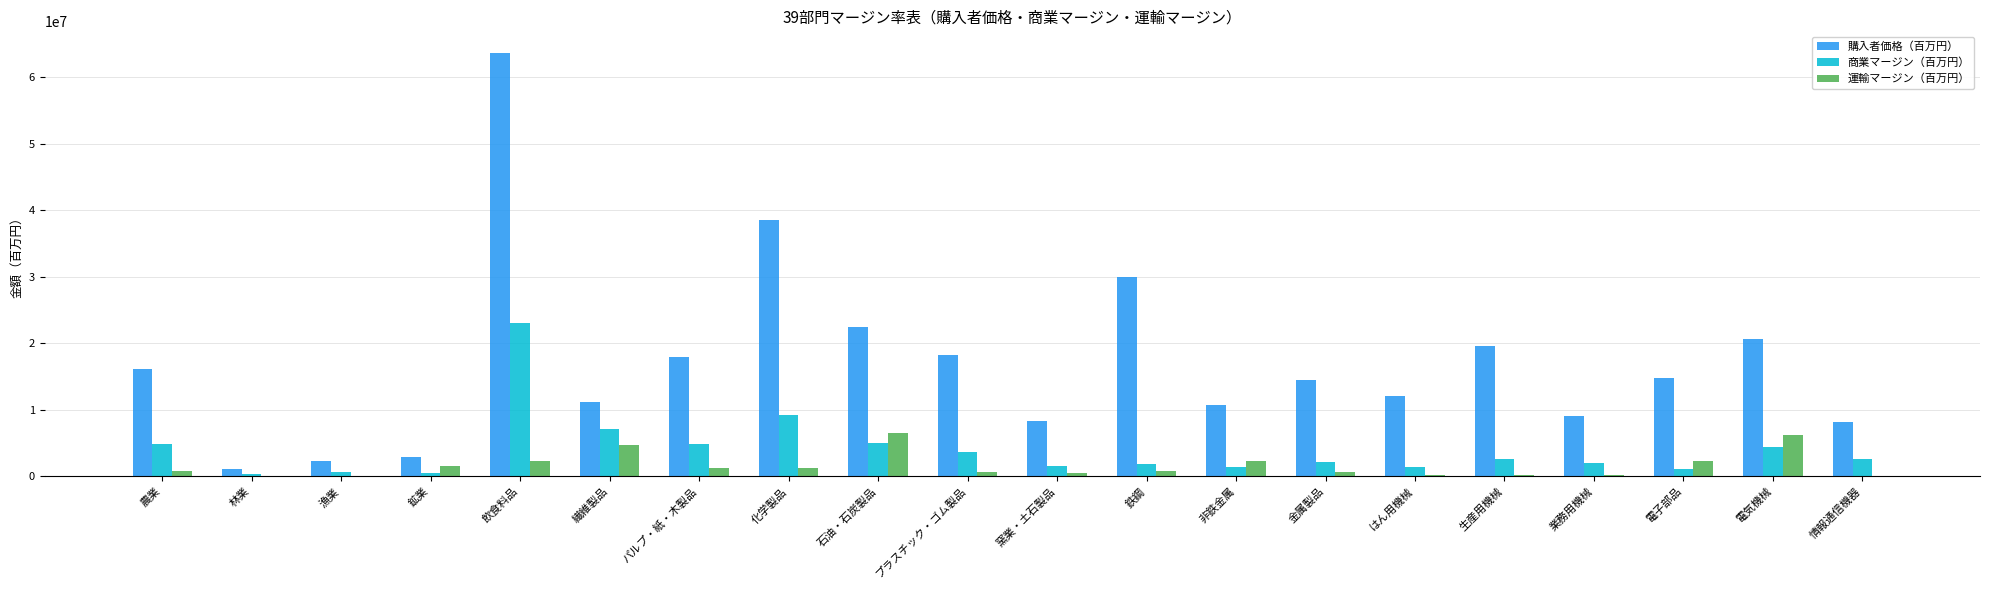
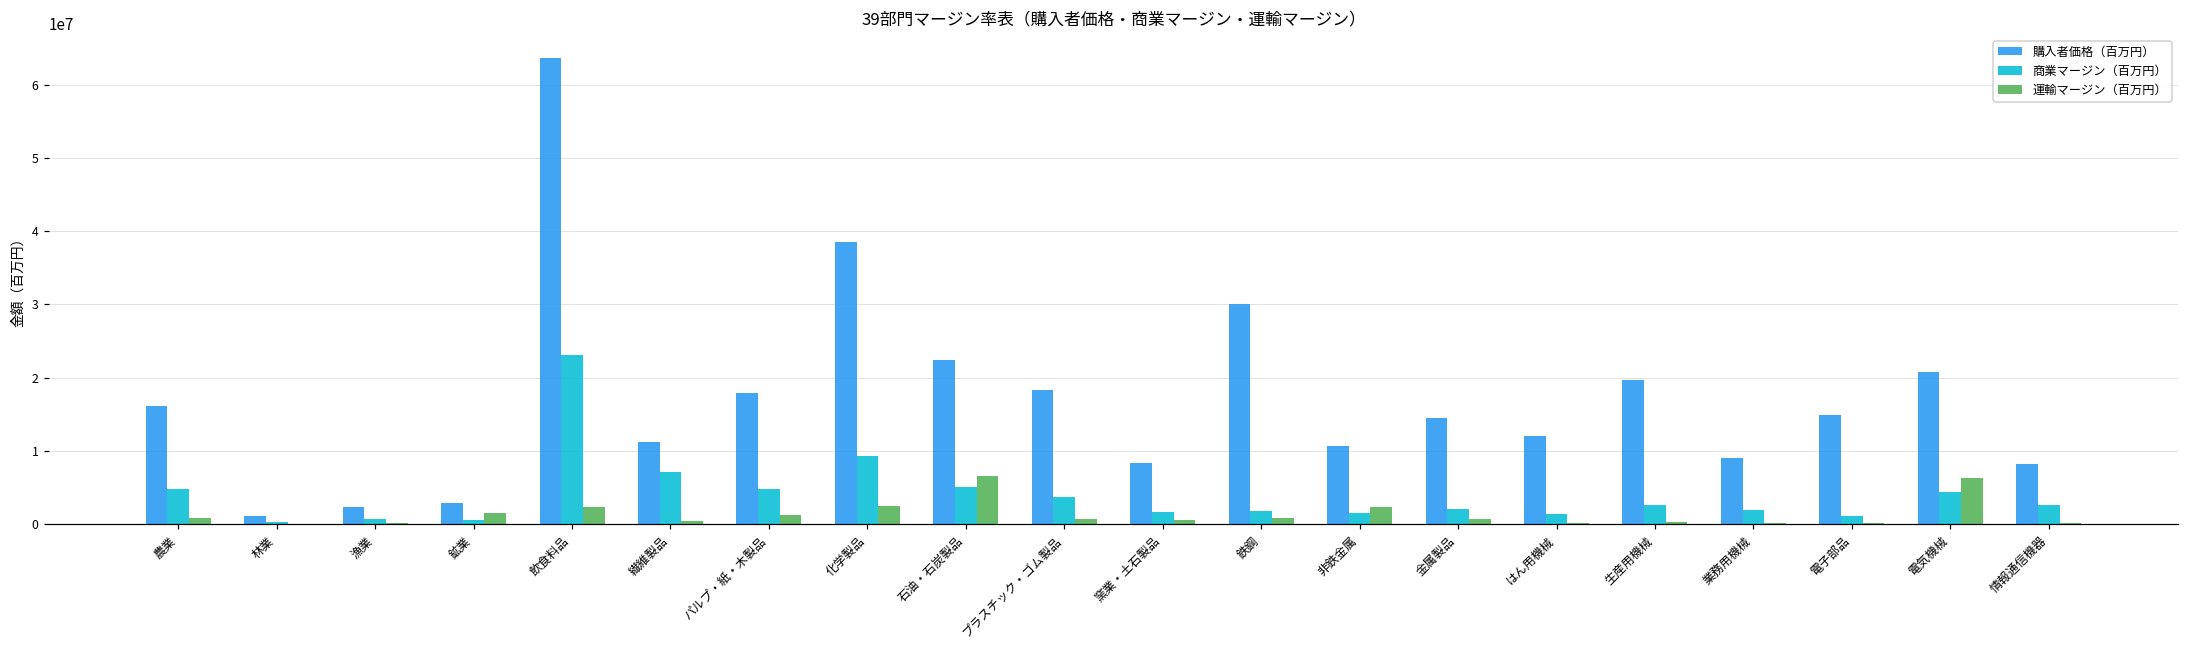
  {
    "運輸マージン（百万円）": {
      "農業": 1000000,
      "鉱業": 2000000,
      "飲食料品": 2000000,
-     "繊維製品": 5000000,
+     "繊維製品": 0,
      "パルプ・紙・木製品": 1000000,
-     "化学製品": 1000000,
+     "化学製品": 2000000,
      "石油・石炭製品": 7000000,
      "プラスチック・ゴム製品": 1000000,
      "窯業・土石製品": 0,
      "鉄鋼": 1000000,
      "非鉄金属": 2000000,
      "金属製品": 1000000,
-     "電子部品": 2000000,
+     "電子部品": 0,
      "電気機械": 6000000
    }
  }
